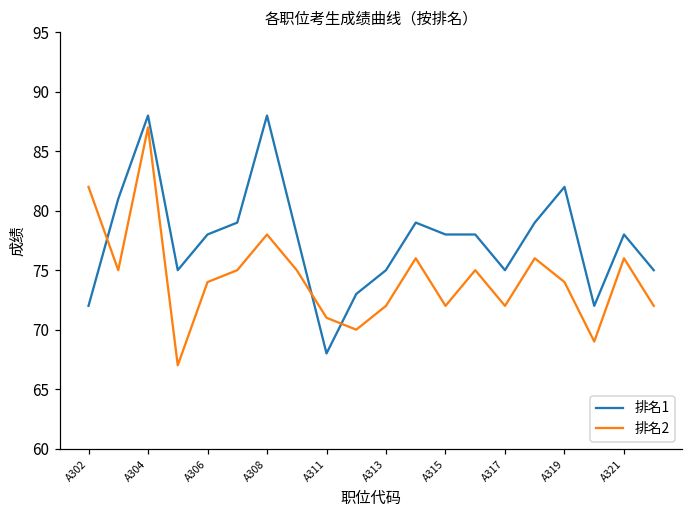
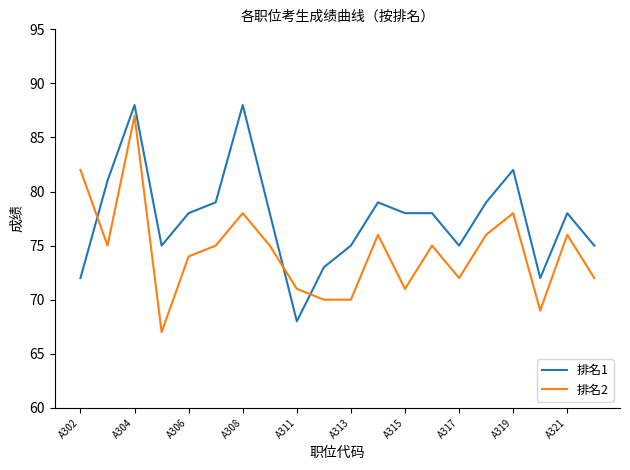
  {
    "排名1": {
      "A302": 72,
      "A304": 88,
      "A306": 78,
      "A308": 88,
      "A311": 68,
      "A313": 75,
      "A315": 78,
      "A317": 75,
      "A319": 82,
      "A321": 78
    },
    "排名2": {
      "A302": 82,
      "A304": 87,
      "A306": 74,
      "A308": 78,
      "A311": 71,
-     "A313": 72,
-     "A315": 72,
+     "A313": 70,
+     "A315": 71,
      "A317": 72,
-     "A319": 74,
+     "A319": 78,
      "A321": 76
    }
  }
